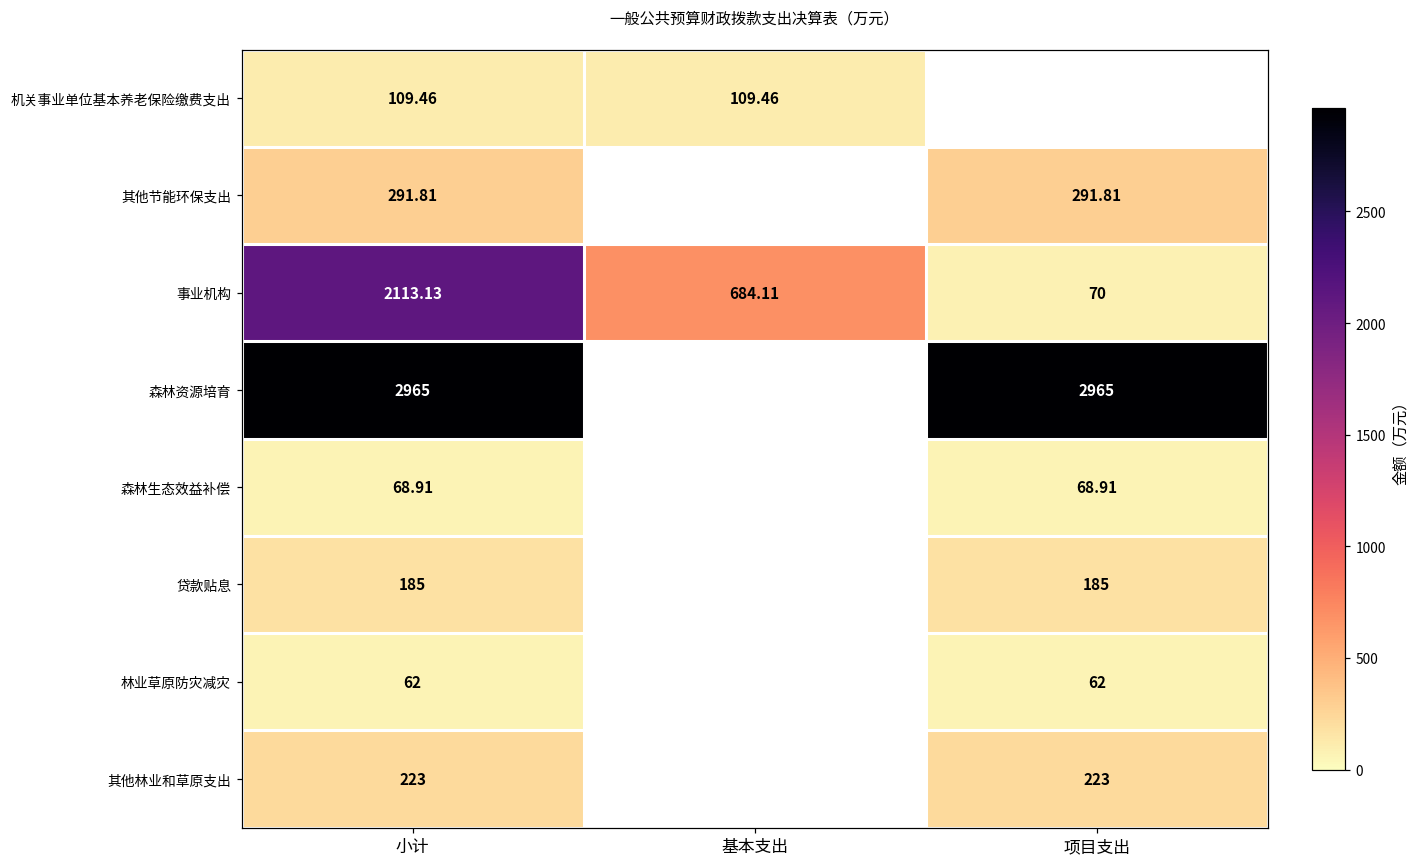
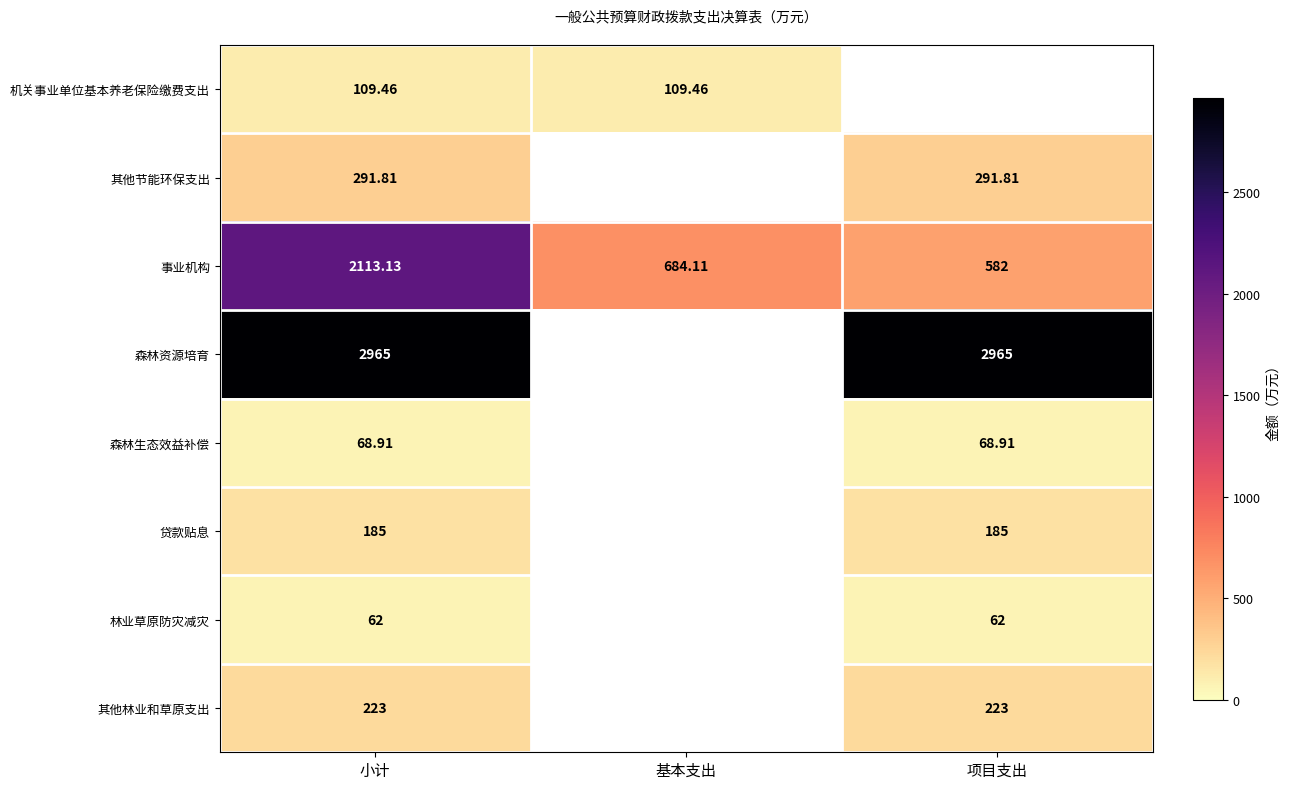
  {
    "机关事业单位基本养老保险缴费支出": {
      "小计": 109.46,
      "基本支出": 109.46
    },
    "其他节能环保支出": {
      "小计": 291.81,
      "项目支出": 291.81
    },
    "事业机构": {
      "小计": 2113.13,
      "基本支出": 684.11,
-     "项目支出": 70
+     "项目支出": 582
    },
    "森林资源培育": {
      "小计": 2965,
      "项目支出": 2965
    },
    "森林生态效益补偿": {
      "小计": 68.91,
      "项目支出": 68.91
    },
    "贷款贴息": {
      "小计": 185,
      "项目支出": 185
    },
    "林业草原防灾减灾": {
      "小计": 62,
      "项目支出": 62
    },
    "其他林业和草原支出": {
      "小计": 223,
      "项目支出": 223
    }
  }
